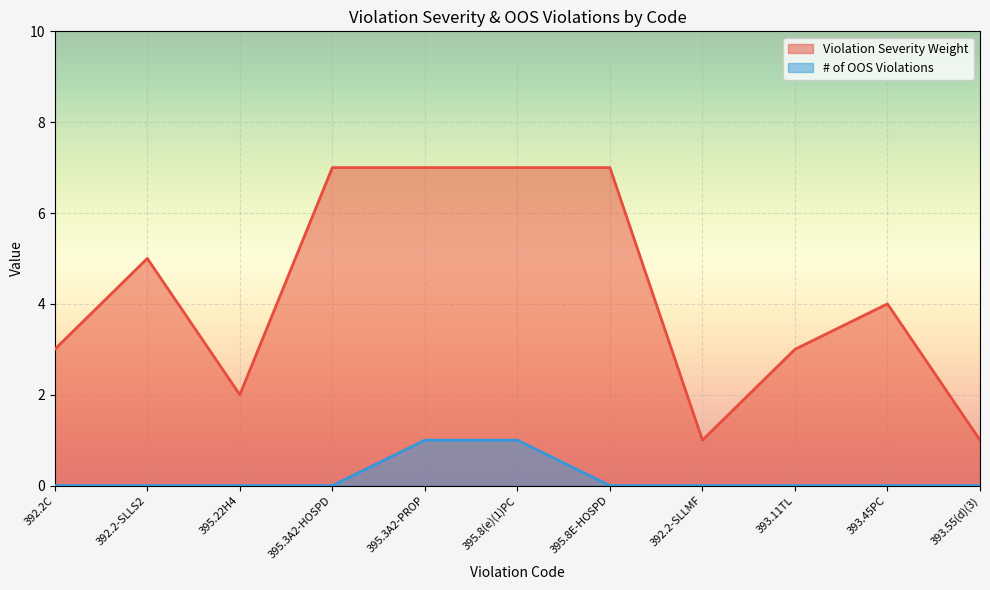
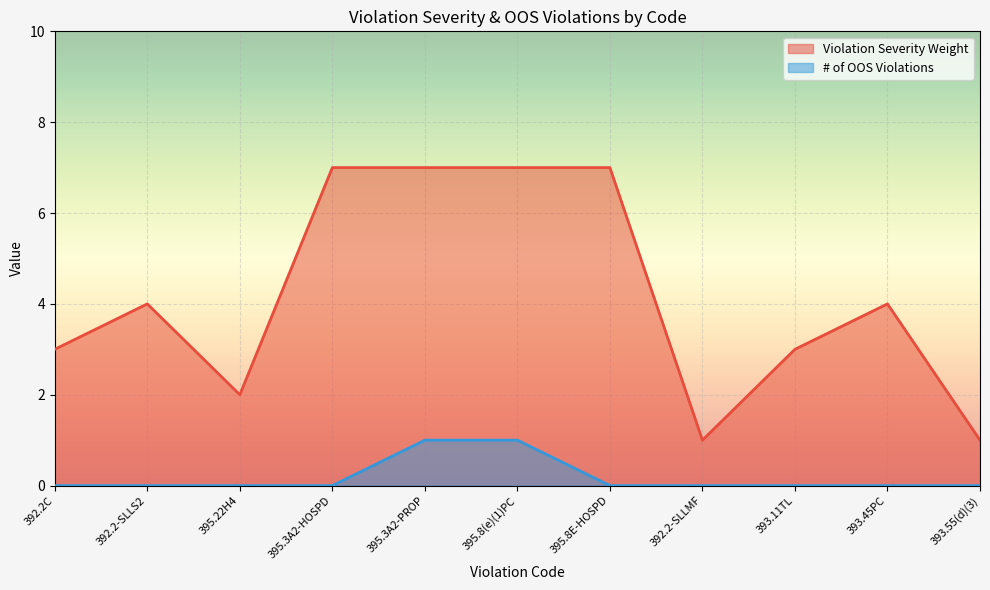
  {
    "Violation Severity Weight": {
      "392.2C": 3,
-     "392.2-SLLS2": 5,
+     "392.2-SLLS2": 4,
      "395.22H4": 2,
      "395.3A2-HOSPD": 7,
      "395.3A2-PROP": 7,
      "395.8(e)(1)PC": 7,
      "395.8E-HOSPD": 7,
      "392.2-SLLMF": 1,
      "393.11TL": 3,
      "393.45PC": 4,
      "393.55(d)(3)": 1
    },
    "# of OOS Violations": {
      "392.2C": 0,
      "392.2-SLLS2": 0,
      "395.22H4": 0,
      "395.3A2-HOSPD": 0,
      "395.3A2-PROP": 1,
      "395.8(e)(1)PC": 1,
      "395.8E-HOSPD": 0,
      "392.2-SLLMF": 0,
      "393.11TL": 0,
      "393.45PC": 0,
      "393.55(d)(3)": 0
    }
  }
